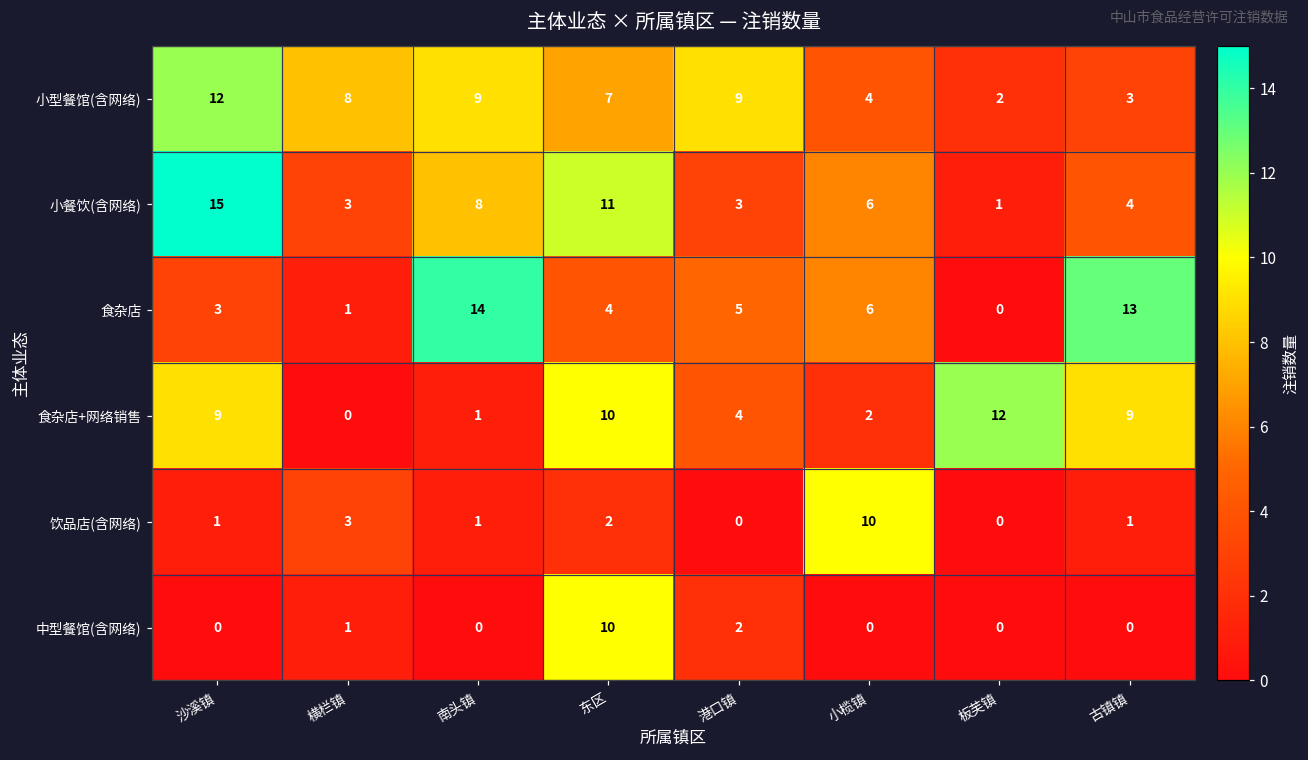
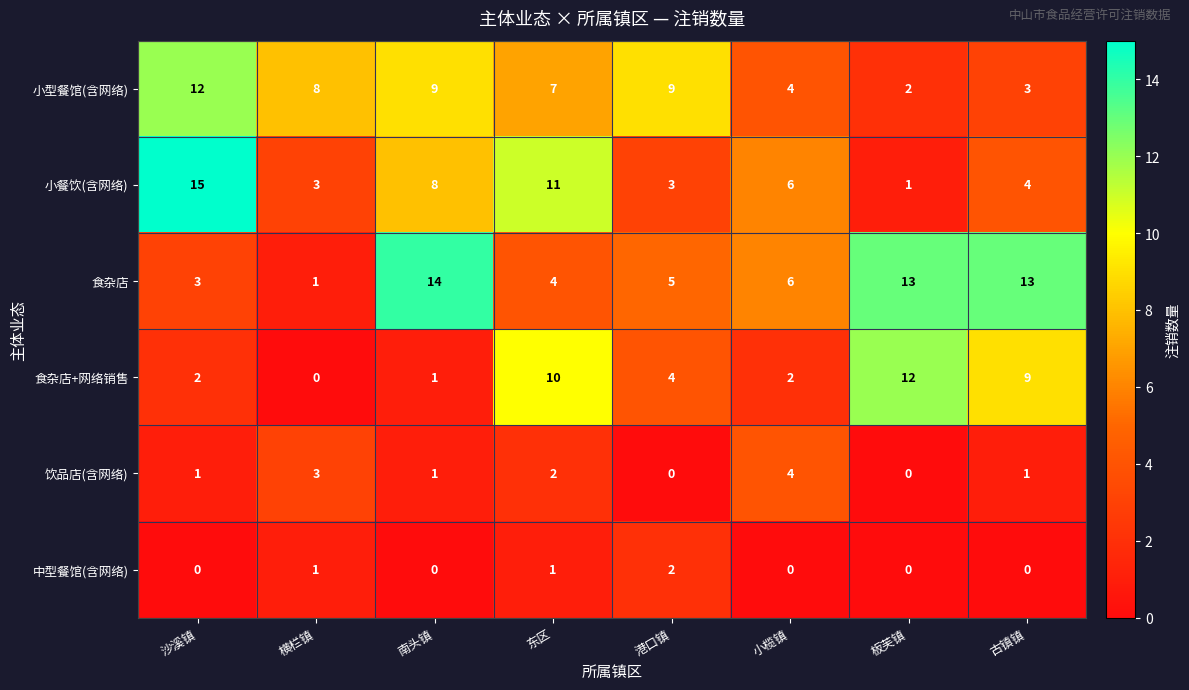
  {
    "小型餐馆(含网络)": {
      "沙溪镇": 12,
      "横栏镇": 8,
      "南头镇": 9,
      "东区": 7,
      "港口镇": 9,
      "小榄镇": 4,
      "板芙镇": 2,
      "古镇镇": 3
    },
    "小餐饮(含网络)": {
      "沙溪镇": 15,
      "横栏镇": 3,
      "南头镇": 8,
      "东区": 11,
      "港口镇": 3,
      "小榄镇": 6,
      "板芙镇": 1,
      "古镇镇": 4
    },
    "食杂店": {
      "沙溪镇": 3,
      "横栏镇": 1,
      "南头镇": 14,
      "东区": 4,
      "港口镇": 5,
      "小榄镇": 6,
-     "板芙镇": 0,
+     "板芙镇": 13,
      "古镇镇": 13
    },
    "食杂店+网络销售": {
-     "沙溪镇": 9,
+     "沙溪镇": 2,
      "横栏镇": 0,
      "南头镇": 1,
      "东区": 10,
      "港口镇": 4,
      "小榄镇": 2,
      "板芙镇": 12,
      "古镇镇": 9
    },
    "饮品店(含网络)": {
      "沙溪镇": 1,
      "横栏镇": 3,
      "南头镇": 1,
      "东区": 2,
      "港口镇": 0,
-     "小榄镇": 10,
+     "小榄镇": 4,
      "板芙镇": 0,
      "古镇镇": 1
    },
    "中型餐馆(含网络)": {
      "沙溪镇": 0,
      "横栏镇": 1,
      "南头镇": 0,
-     "东区": 10,
+     "东区": 1,
      "港口镇": 2,
      "小榄镇": 0,
      "板芙镇": 0,
      "古镇镇": 0
    }
  }
